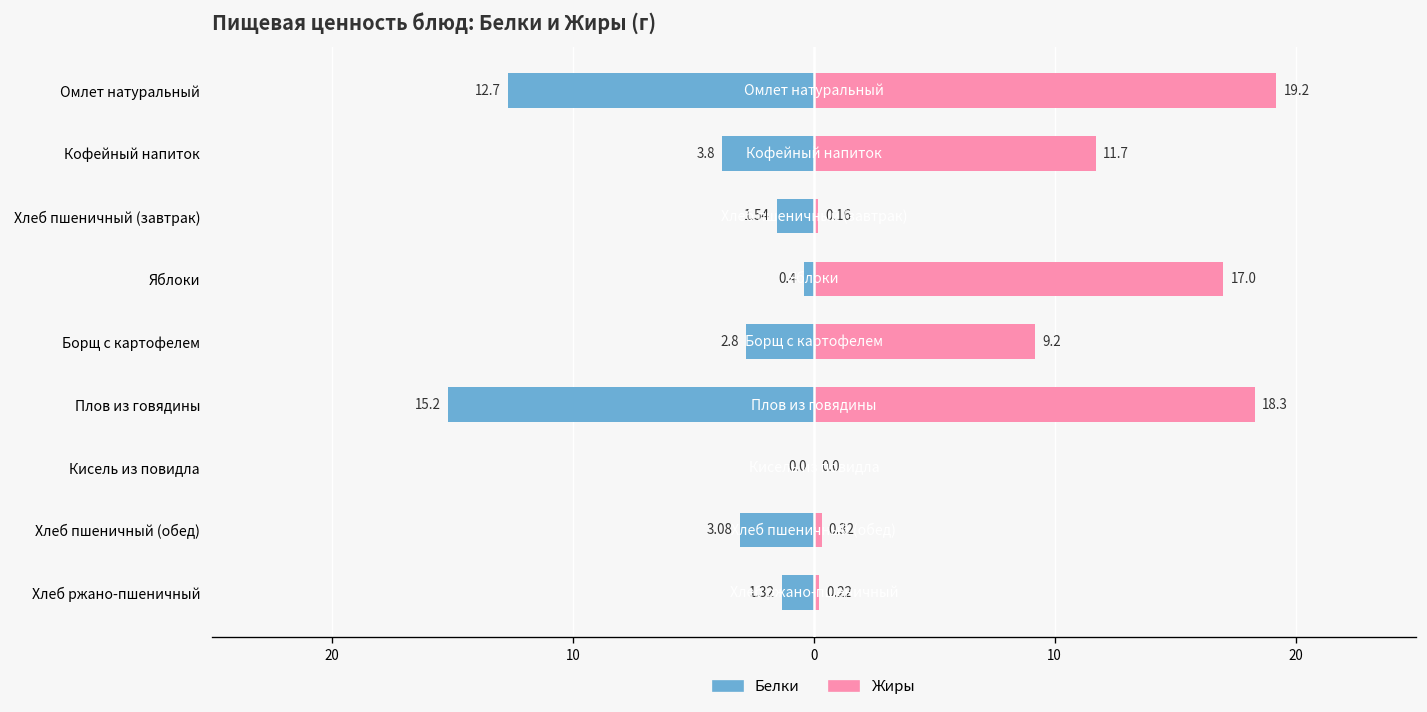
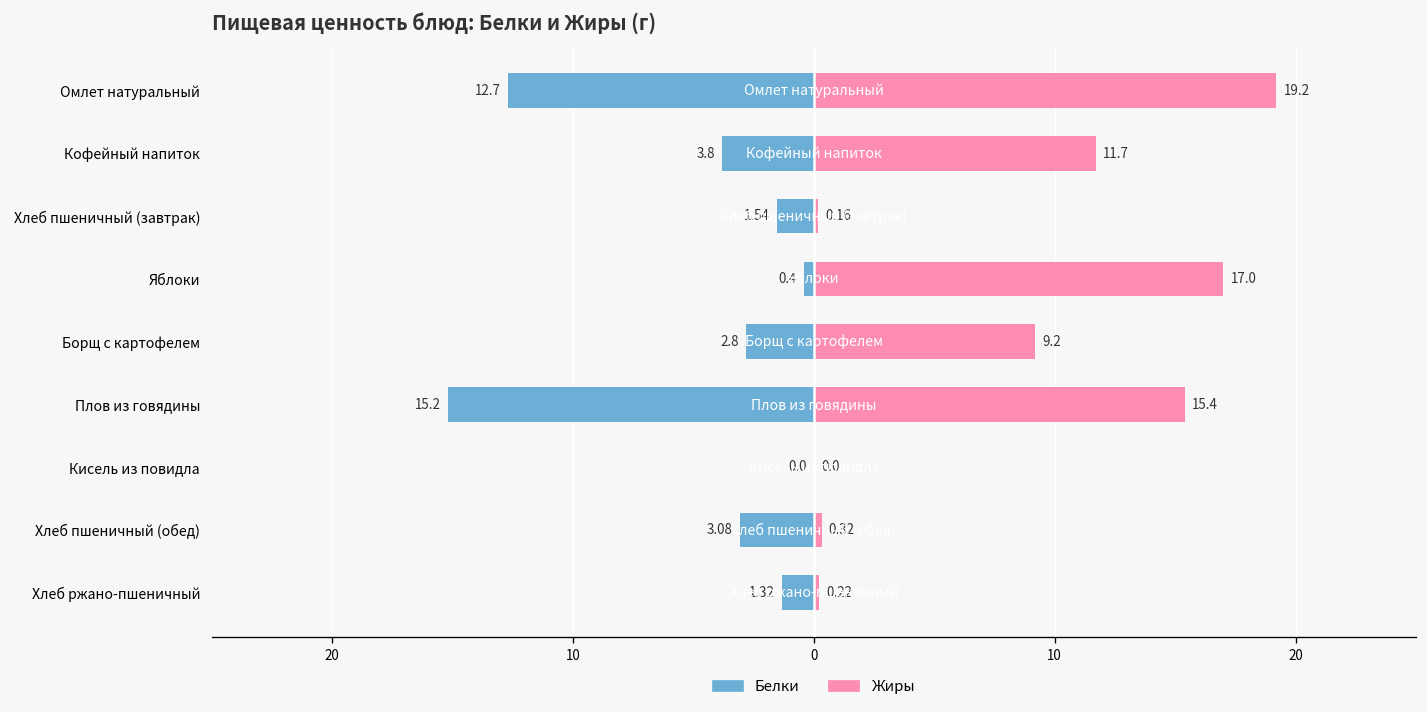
  {
    "Жиры": {
      "Омлет натуральный": 19.2,
      "Кофейный напиток": 11.7,
      "Яблоки": 17.0,
      "Борщ с картофелем": 9.2,
-     "Плов из говядины": 18.3
+     "Плов из говядины": 15.4
    }
  }
